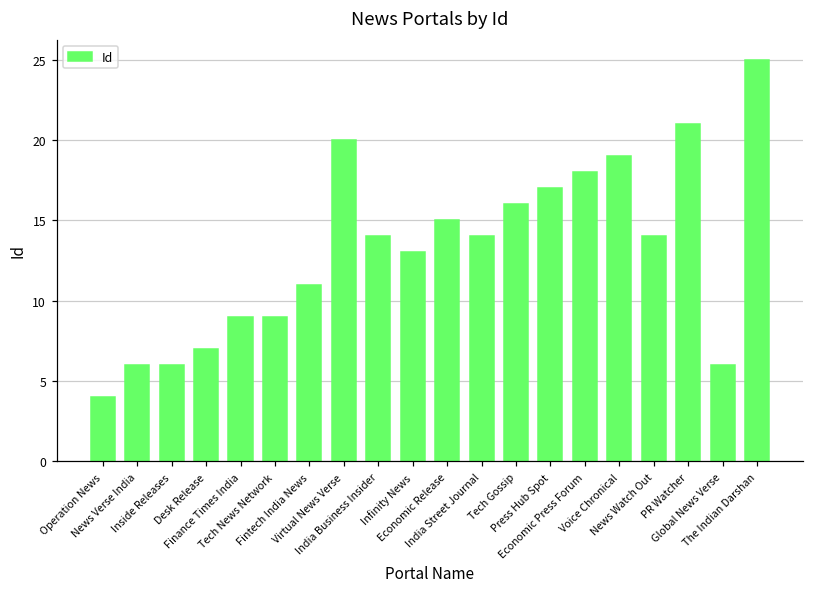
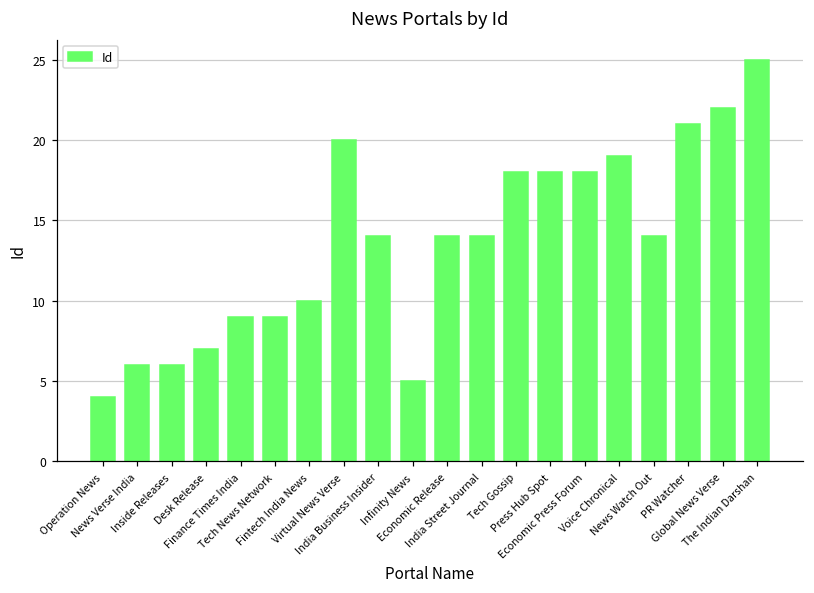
  {
    "Operation News": 4,
    "News Verse India": 6,
    "Inside Releases": 6,
    "Desk Release": 7,
    "Finance Times India": 9,
    "Tech News Network": 9,
-   "Fintech India News": 11,
+   "Fintech India News": 10,
    "Virtual News Verse": 20,
    "India Business Insider": 14,
-   "Infinity News": 13,
-   "Economic Release": 15,
+   "Infinity News": 5,
+   "Economic Release": 14,
    "India Street Journal": 14,
-   "Tech Gossip": 16,
-   "Press Hub Spot": 17,
+   "Tech Gossip": 18,
+   "Press Hub Spot": 18,
    "Economic Press Forum": 18,
    "Voice Chronical": 19,
    "News Watch Out": 14,
    "PR Watcher": 21,
-   "Global News Verse": 6,
+   "Global News Verse": 22,
    "The Indian Darshan": 25
  }
